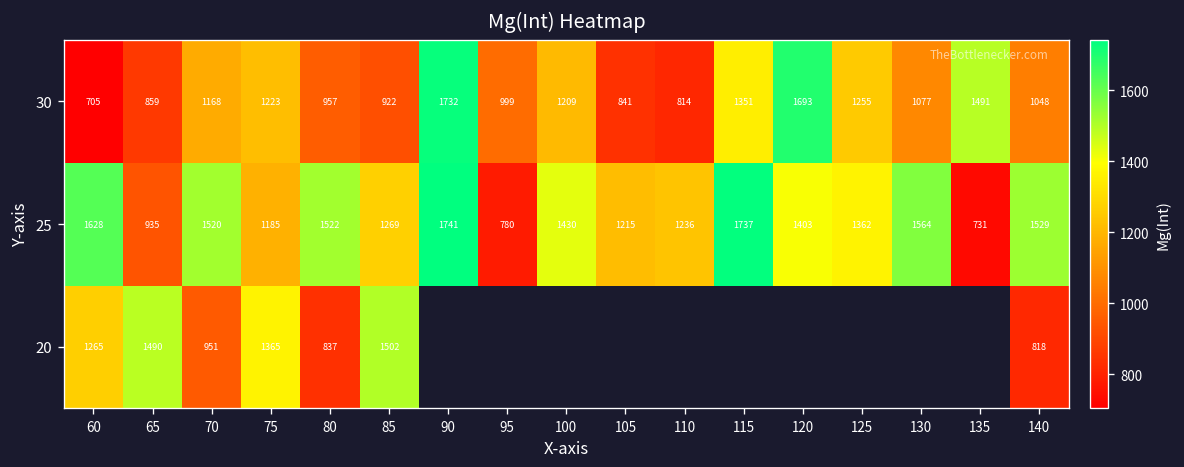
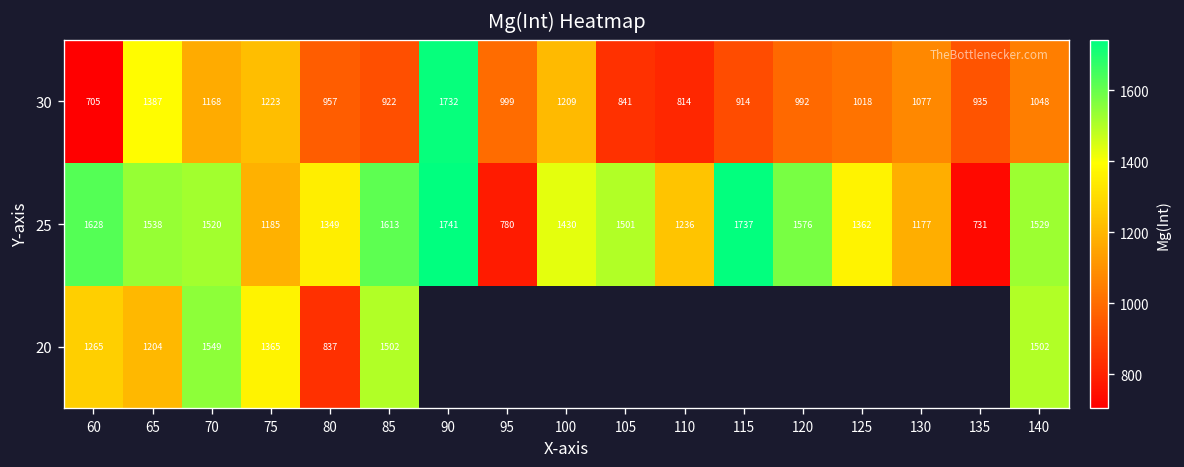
  {
    "30": {
      "60": 705,
-     "65": 859,
+     "65": 1387,
      "70": 1168,
      "75": 1223,
      "80": 957,
      "85": 922,
      "90": 1732,
      "95": 999,
      "100": 1209,
      "105": 841,
      "110": 814,
-     "115": 1351,
-     "120": 1693,
-     "125": 1255,
+     "115": 914,
+     "120": 992,
+     "125": 1018,
      "130": 1077,
-     "135": 1491,
+     "135": 935,
      "140": 1048
    },
    "25": {
      "60": 1628,
-     "65": 935,
+     "65": 1538,
      "70": 1520,
      "75": 1185,
-     "80": 1522,
-     "85": 1269,
+     "80": 1349,
+     "85": 1613,
      "90": 1741,
      "95": 780,
      "100": 1430,
-     "105": 1215,
+     "105": 1501,
      "110": 1236,
      "115": 1737,
-     "120": 1403,
+     "120": 1576,
      "125": 1362,
-     "130": 1564,
+     "130": 1177,
      "135": 731,
      "140": 1529
    },
    "20": {
      "60": 1265,
-     "65": 1490,
-     "70": 951,
+     "65": 1204,
+     "70": 1549,
      "75": 1365,
      "80": 837,
      "85": 1502,
-     "140": 818
+     "140": 1502
    }
  }
